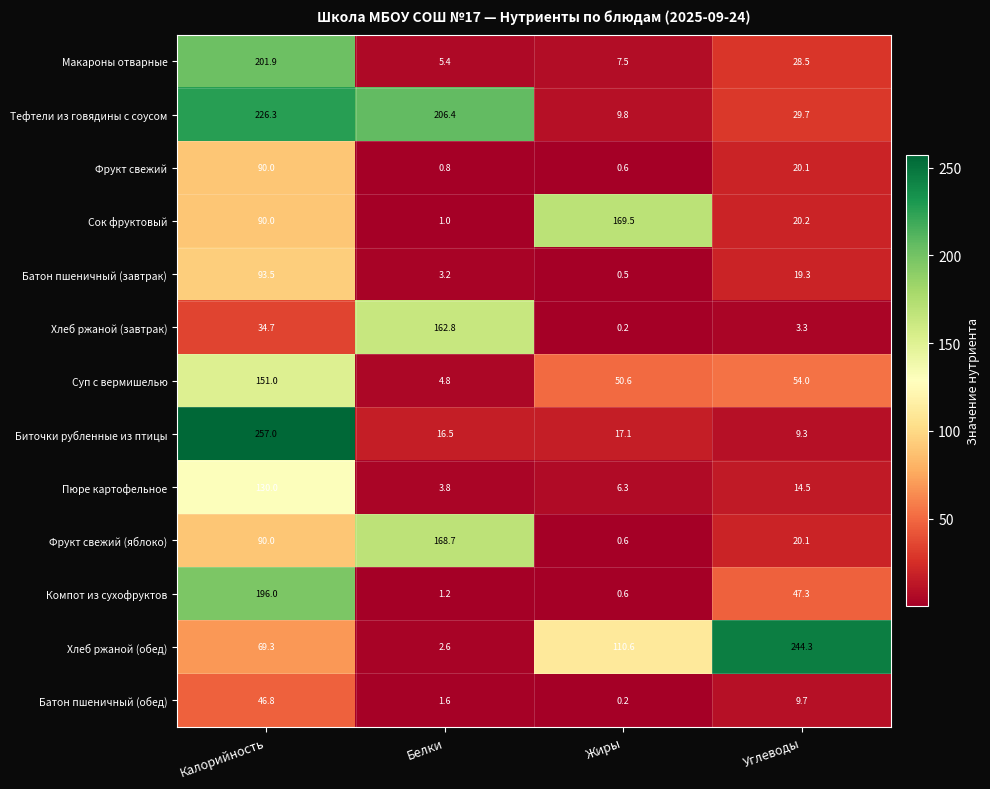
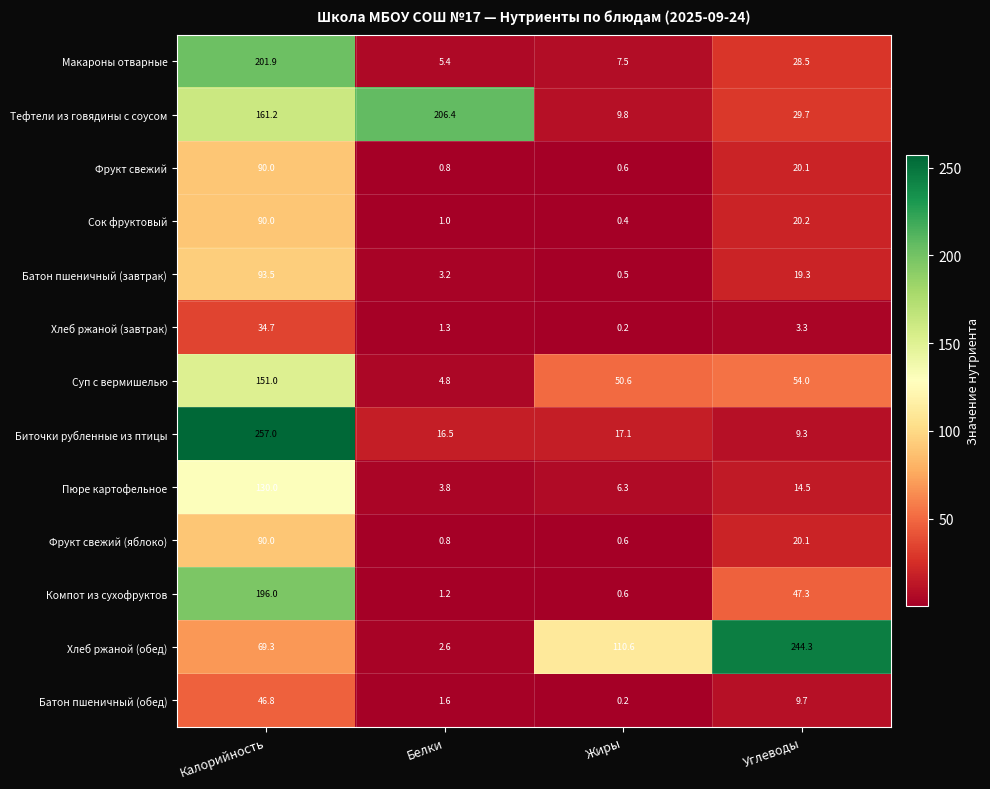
  {
    "Макароны отварные": {
      "Калорийность": 201.9,
      "Белки": 5.4,
      "Жиры": 7.5,
      "Углеводы": 28.5
    },
    "Тефтели из говядины с соусом": {
-     "Калорийность": 226.3,
+     "Калорийность": 161.2,
      "Белки": 206.4,
      "Жиры": 9.8,
      "Углеводы": 29.7
    },
    "Фрукт свежий": {
      "Калорийность": 90.0,
      "Белки": 0.8,
      "Жиры": 0.6,
      "Углеводы": 20.1
    },
    "Сок фруктовый": {
      "Калорийность": 90.0,
      "Белки": 1.0,
-     "Жиры": 169.5,
+     "Жиры": 0.4,
      "Углеводы": 20.2
    },
    "Батон пшеничный (завтрак)": {
      "Калорийность": 93.5,
      "Белки": 3.2,
      "Жиры": 0.5,
      "Углеводы": 19.3
    },
    "Хлеб ржаной (завтрак)": {
      "Калорийность": 34.7,
-     "Белки": 162.8,
+     "Белки": 1.3,
      "Жиры": 0.2,
      "Углеводы": 3.3
    },
    "Суп с вермишелью": {
      "Калорийность": 151.0,
      "Белки": 4.8,
      "Жиры": 50.6,
      "Углеводы": 54.0
    },
    "Биточки рубленные из птицы": {
      "Калорийность": 257.0,
      "Белки": 16.5,
      "Жиры": 17.1,
      "Углеводы": 9.3
    },
    "Пюре картофельное": {
      "Калорийность": 130.0,
      "Белки": 3.8,
      "Жиры": 6.3,
      "Углеводы": 14.5
    },
    "Фрукт свежий (яблоко)": {
      "Калорийность": 90.0,
-     "Белки": 168.7,
+     "Белки": 0.8,
      "Жиры": 0.6,
      "Углеводы": 20.1
    },
    "Компот из сухофруктов": {
      "Калорийность": 196.0,
      "Белки": 1.2,
      "Жиры": 0.6,
      "Углеводы": 47.3
    },
    "Хлеб ржаной (обед)": {
      "Калорийность": 69.3,
      "Белки": 2.6,
      "Жиры": 110.6,
      "Углеводы": 244.3
    },
    "Батон пшеничный (обед)": {
      "Калорийность": 46.8,
      "Белки": 1.6,
      "Жиры": 0.2,
      "Углеводы": 9.7
    }
  }
